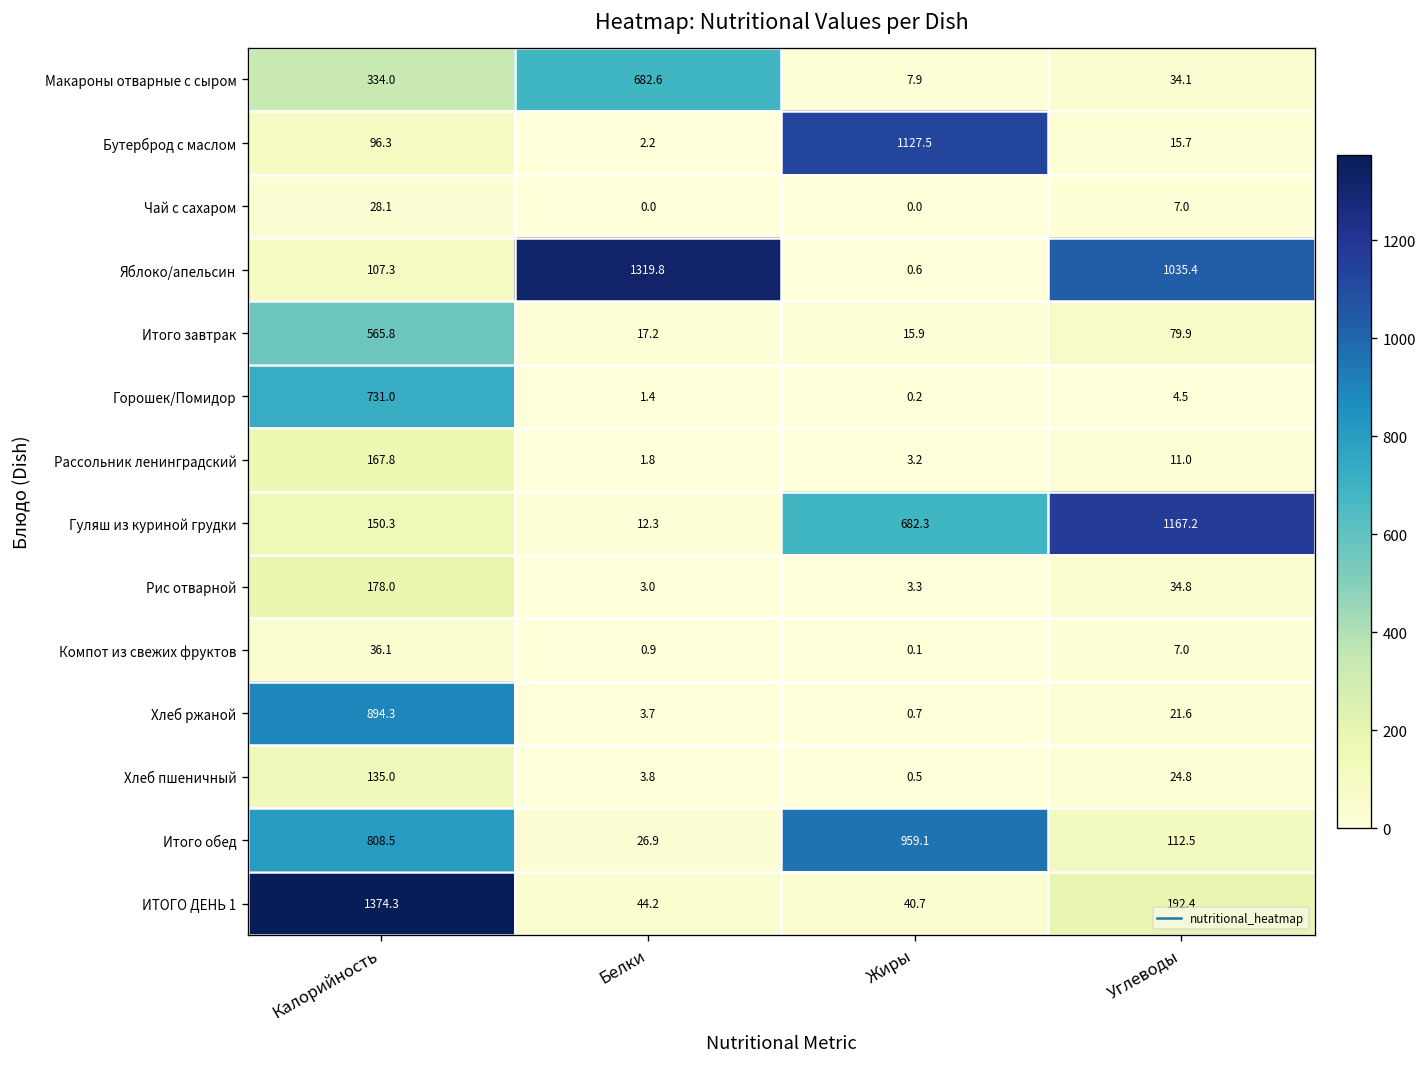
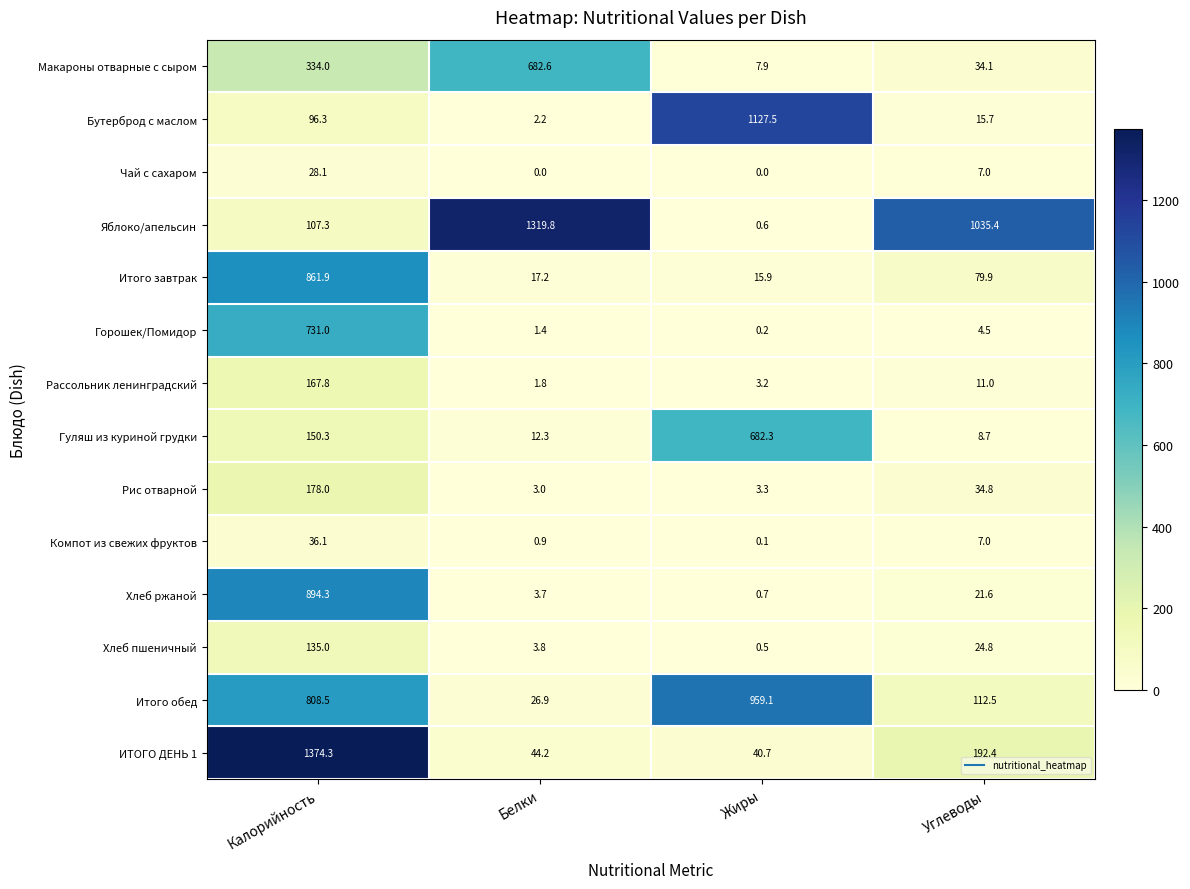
  {
    "Макароны отварные с сыром": {
      "Калорийность": 334.0,
      "Белки": 682.6,
      "Жиры": 7.9,
      "Углеводы": 34.1
    },
    "Бутерброд с маслом": {
      "Калорийность": 96.3,
      "Белки": 2.2,
      "Жиры": 1127.5,
      "Углеводы": 15.7
    },
    "Чай с сахаром": {
      "Калорийность": 28.1,
      "Белки": 0.0,
      "Жиры": 0.0,
      "Углеводы": 7.0
    },
    "Яблоко/апельсин": {
      "Калорийность": 107.3,
      "Белки": 1319.8,
      "Жиры": 0.6,
      "Углеводы": 1035.4
    },
    "Итого завтрак": {
-     "Калорийность": 565.8,
+     "Калорийность": 861.9,
      "Белки": 17.2,
      "Жиры": 15.9,
      "Углеводы": 79.9
    },
    "Горошек/Помидор": {
      "Калорийность": 731.0,
      "Белки": 1.4,
      "Жиры": 0.2,
      "Углеводы": 4.5
    },
    "Рассольник ленинградский": {
      "Калорийность": 167.8,
      "Белки": 1.8,
      "Жиры": 3.2,
      "Углеводы": 11.0
    },
    "Гуляш из куриной грудки": {
      "Калорийность": 150.3,
      "Белки": 12.3,
      "Жиры": 682.3,
-     "Углеводы": 1167.2
+     "Углеводы": 8.7
    },
    "Рис отварной": {
      "Калорийность": 178.0,
      "Белки": 3.0,
      "Жиры": 3.3,
      "Углеводы": 34.8
    },
    "Компот из свежих фруктов": {
      "Калорийность": 36.1,
      "Белки": 0.9,
      "Жиры": 0.1,
      "Углеводы": 7.0
    },
    "Хлеб ржаной": {
      "Калорийность": 894.3,
      "Белки": 3.7,
      "Жиры": 0.7,
      "Углеводы": 21.6
    },
    "Хлеб пшеничный": {
      "Калорийность": 135.0,
      "Белки": 3.8,
      "Жиры": 0.5,
      "Углеводы": 24.8
    },
    "Итого обед": {
      "Калорийность": 808.5,
      "Белки": 26.9,
      "Жиры": 959.1,
      "Углеводы": 112.5
    },
    "ИТОГО ДЕНЬ 1": {
      "Калорийность": 1374.3,
      "Белки": 44.2,
      "Жиры": 40.7
    }
  }
